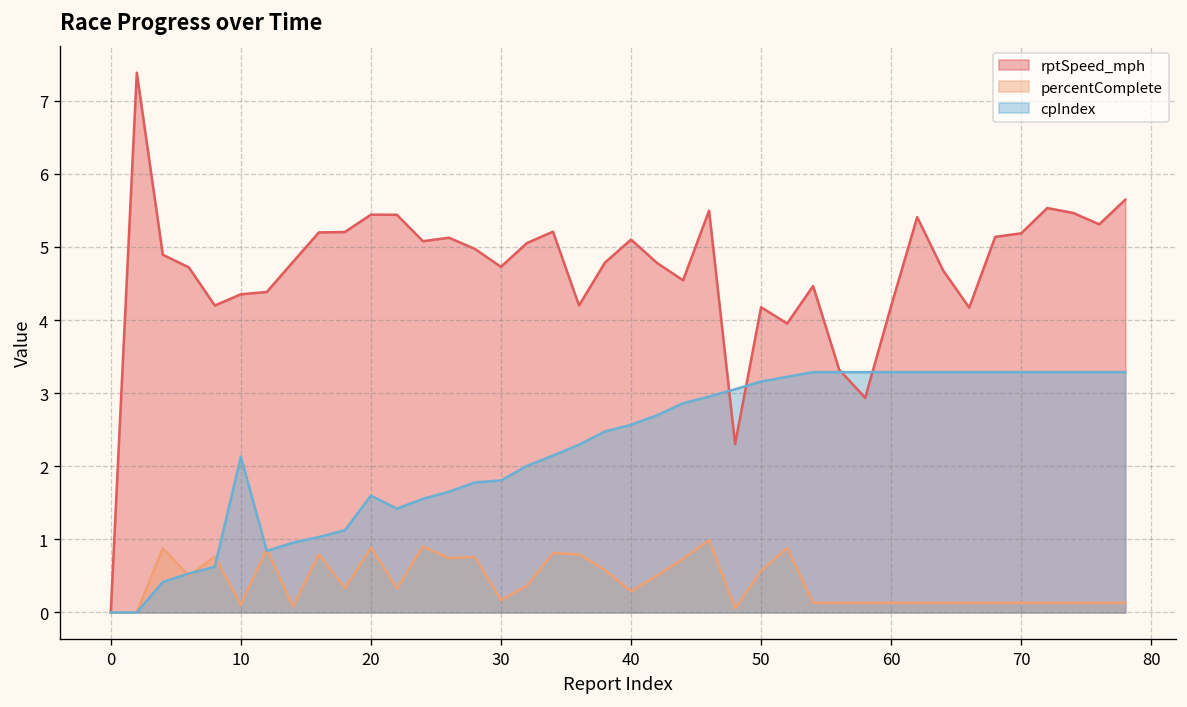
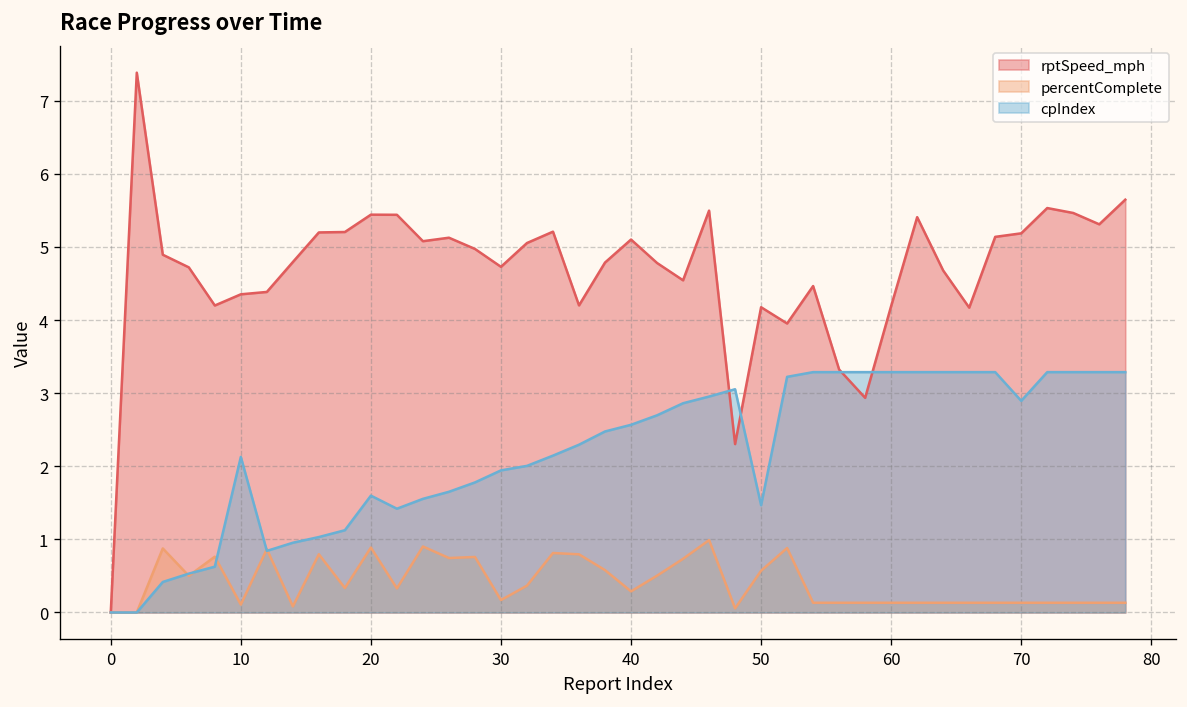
  {
    "cpIndex": {
      "10": 2.1,
      "20": 1.6,
-     "30": 1.8,
+     "30": 1.9,
      "40": 2.6,
-     "50": 3.2,
+     "50": 1.5,
      "60": 3.3,
-     "70": 3.3
+     "70": 2.9
    }
  }
